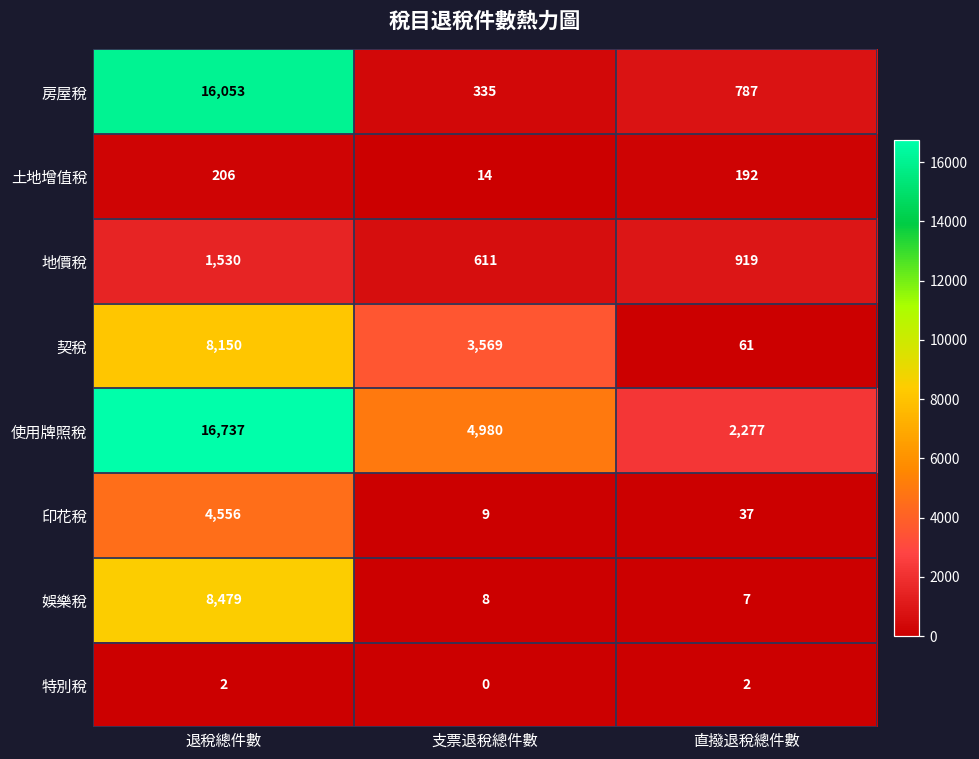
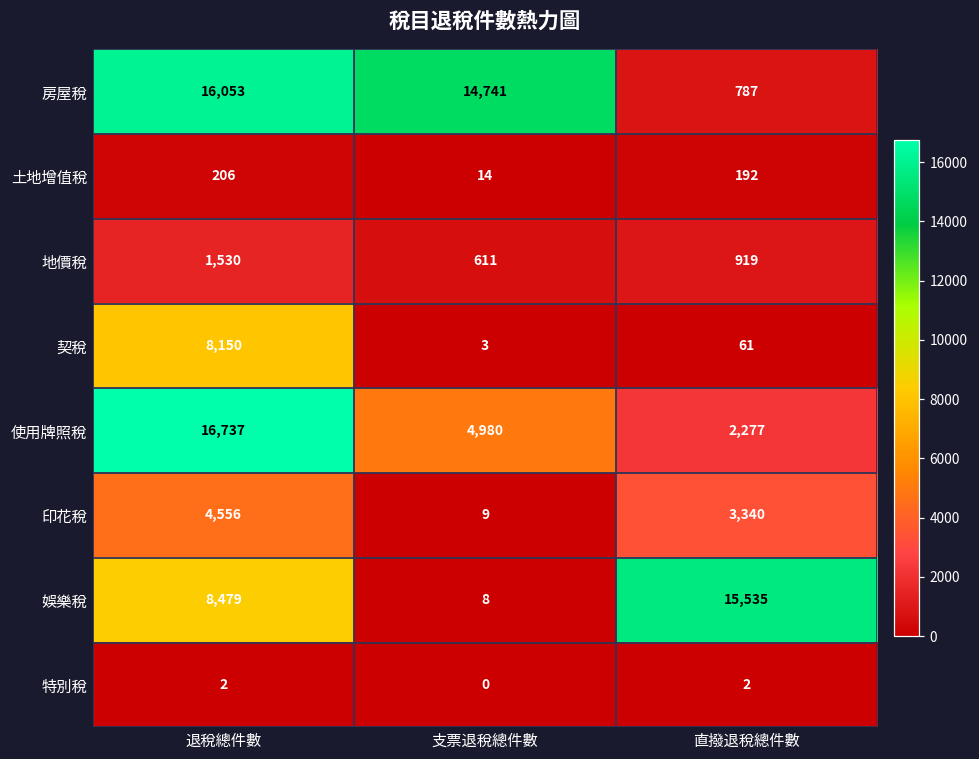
  {
    "房屋稅": {
      "退稅總件數": "16,053",
-     "支票退稅總件數": "335",
+     "支票退稅總件數": "14,741",
      "直撥退稅總件數": "787"
    },
    "土地增值稅": {
      "退稅總件數": "206",
      "支票退稅總件數": "14",
      "直撥退稅總件數": "192"
    },
    "地價稅": {
      "退稅總件數": "1,530",
      "支票退稅總件數": "611",
      "直撥退稅總件數": "919"
    },
    "契稅": {
      "退稅總件數": "8,150",
-     "支票退稅總件數": "3,569",
+     "支票退稅總件數": "3",
      "直撥退稅總件數": "61"
    },
    "使用牌照稅": {
      "退稅總件數": "16,737",
      "支票退稅總件數": "4,980",
      "直撥退稅總件數": "2,277"
    },
    "印花稅": {
      "退稅總件數": "4,556",
      "支票退稅總件數": "9",
-     "直撥退稅總件數": "37"
+     "直撥退稅總件數": "3,340"
    },
    "娛樂稅": {
      "退稅總件數": "8,479",
      "支票退稅總件數": "8",
-     "直撥退稅總件數": "7"
+     "直撥退稅總件數": "15,535"
    },
    "特別稅": {
      "退稅總件數": "2",
      "支票退稅總件數": "0",
      "直撥退稅總件數": "2"
    }
  }
